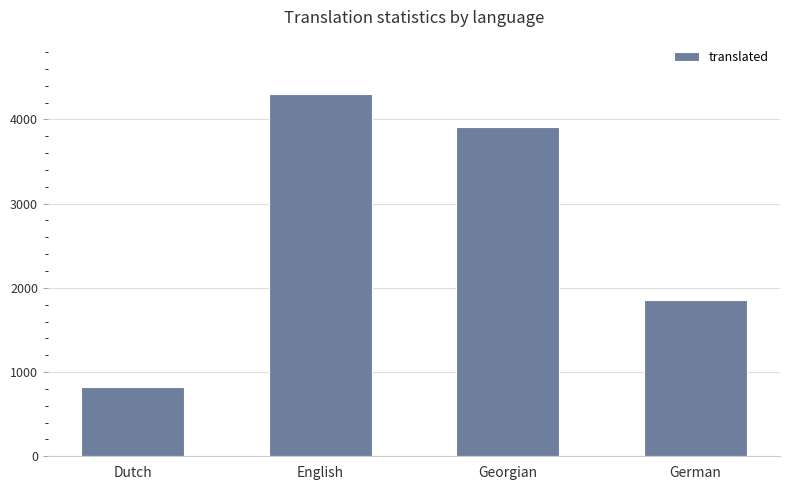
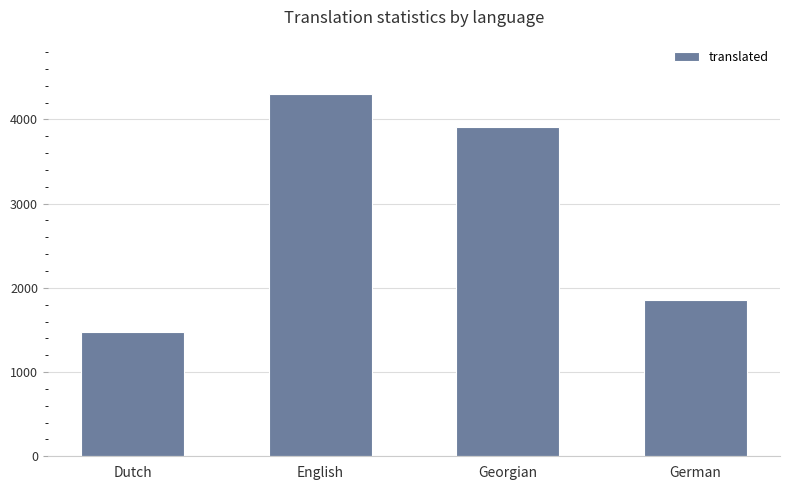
  {
-   "Dutch": 800,
+   "Dutch": 1500,
    "English": 4300,
    "Georgian": 3900,
    "German": 1900
  }
